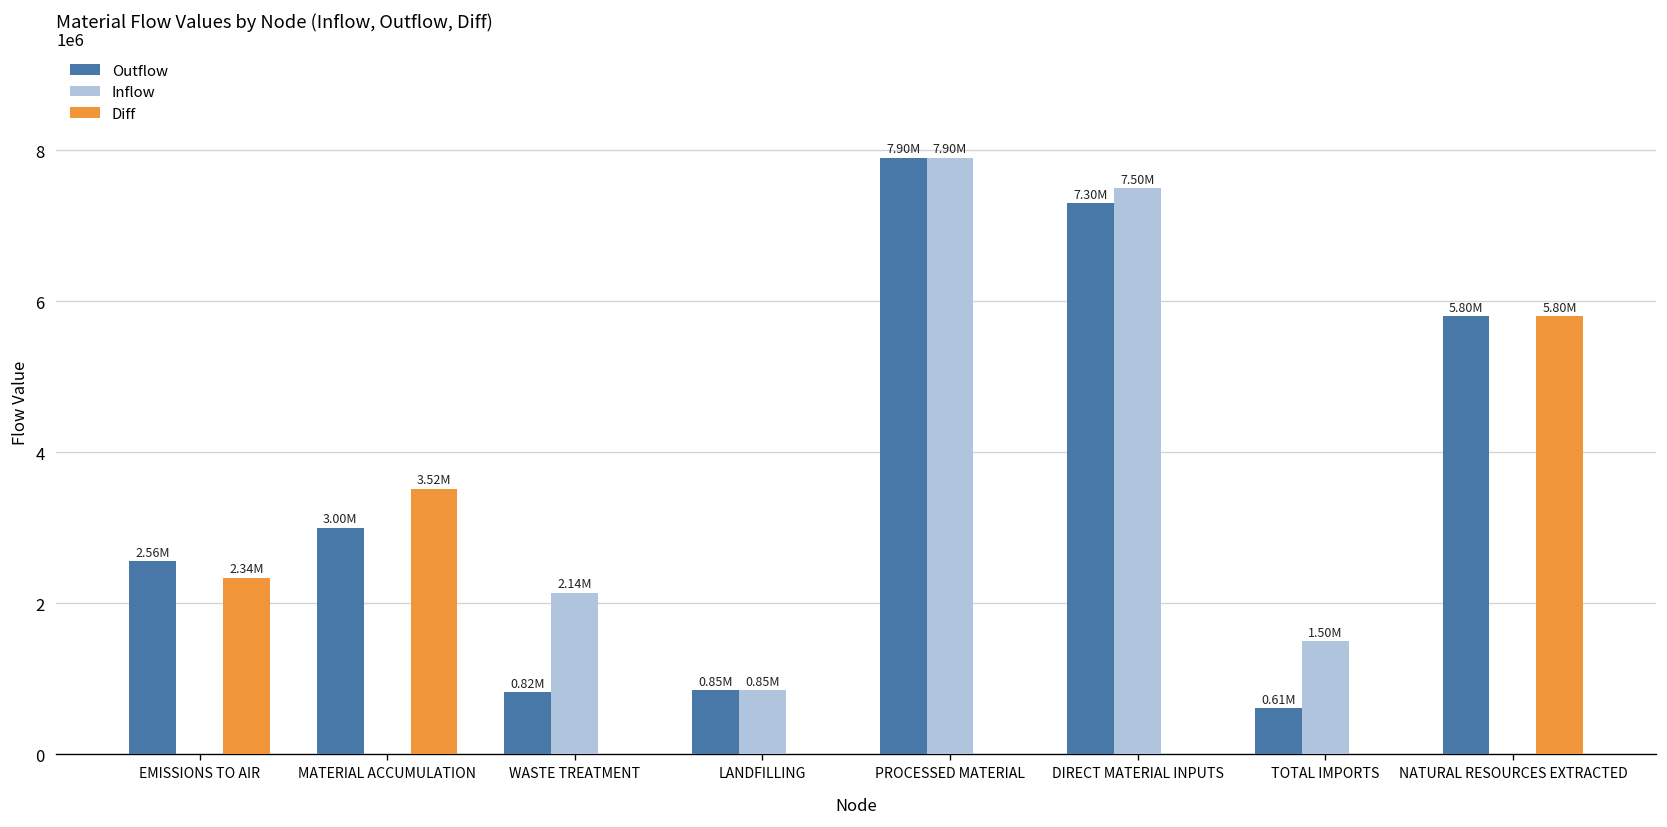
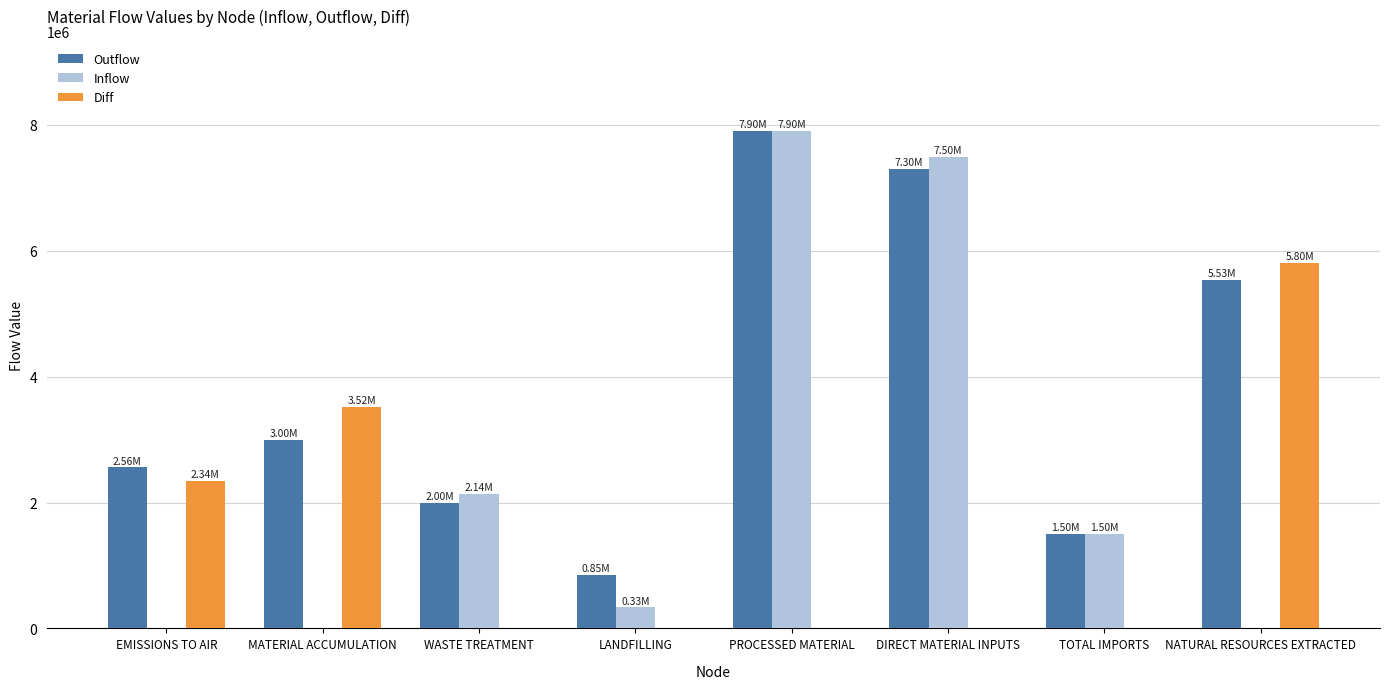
  {
    "Outflow": {
      "EMISSIONS TO AIR": "2.56M",
      "MATERIAL ACCUMULATION": "3.00M",
-     "WASTE TREATMENT": "0.82M",
+     "WASTE TREATMENT": "2.00M",
      "LANDFILLING": "0.85M",
      "PROCESSED MATERIAL": "7.90M",
      "DIRECT MATERIAL INPUTS": "7.30M",
-     "TOTAL IMPORTS": "0.61M",
-     "NATURAL RESOURCES EXTRACTED": "5.80M"
+     "TOTAL IMPORTS": "1.50M",
+     "NATURAL RESOURCES EXTRACTED": "5.53M"
    },
    "Inflow": {
      "WASTE TREATMENT": "2.14M",
-     "LANDFILLING": "0.85M",
+     "LANDFILLING": "0.33M",
      "PROCESSED MATERIAL": "7.90M",
      "DIRECT MATERIAL INPUTS": "7.50M",
      "TOTAL IMPORTS": "1.50M"
    },
    "Diff": {
      "EMISSIONS TO AIR": "2.34M",
      "MATERIAL ACCUMULATION": "3.52M",
      "NATURAL RESOURCES EXTRACTED": "5.80M"
    }
  }
